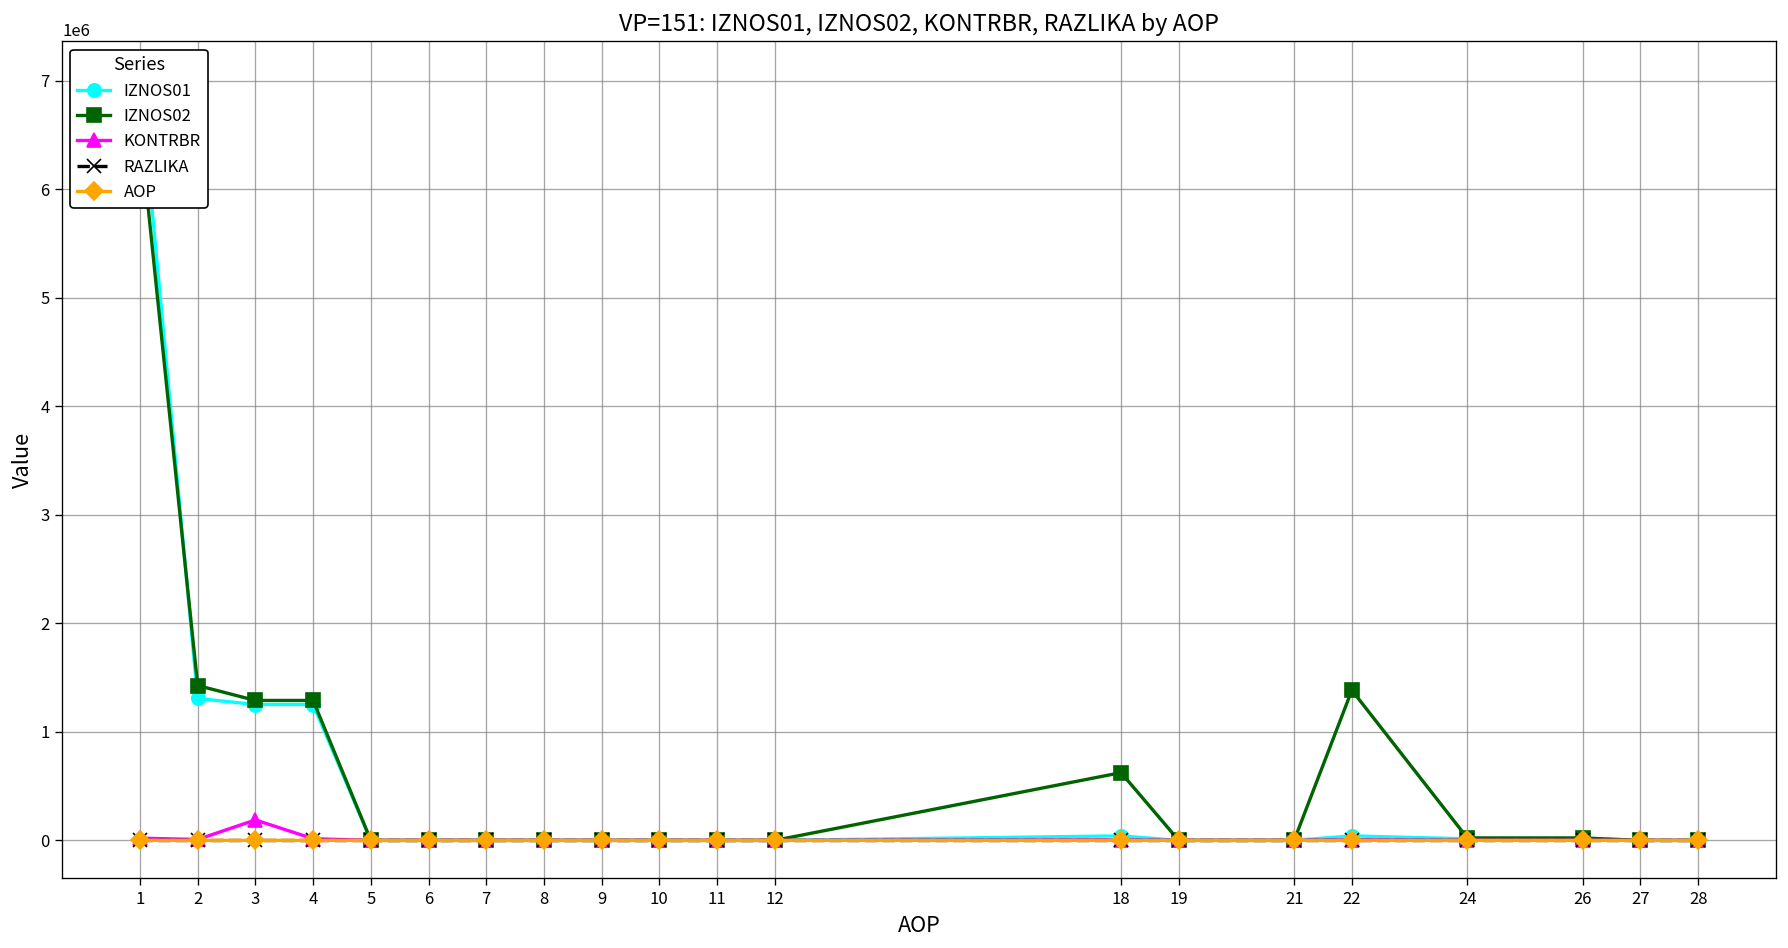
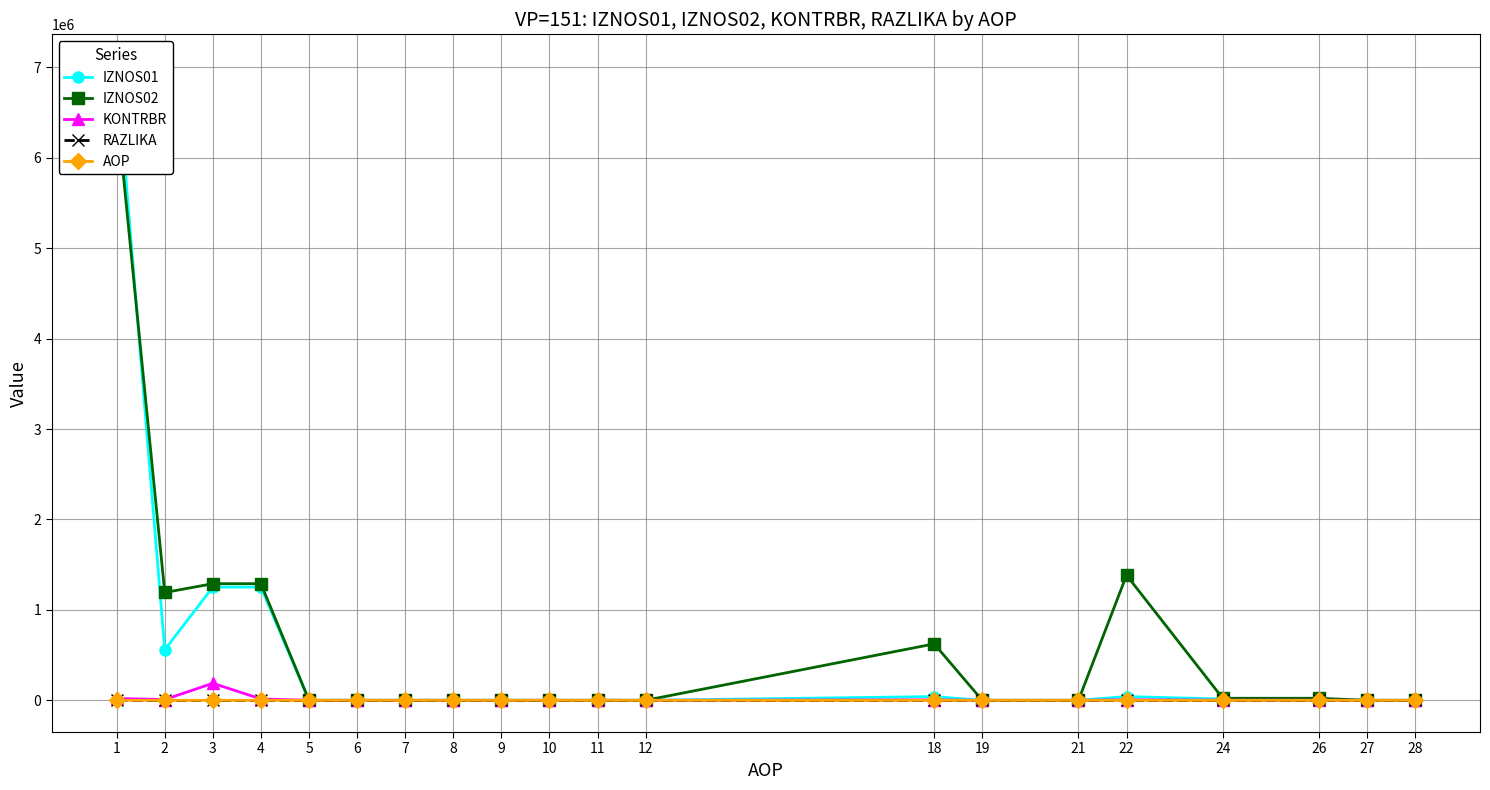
  {
    "IZNOS01": {
-     "2": 1300000,
+     "2": 600000,
      "3": 1300000,
      "4": 1300000,
      "18": 0,
      "22": 0
    },
    "IZNOS02": {
-     "2": 1400000,
+     "2": 1200000,
      "3": 1300000,
      "4": 1300000,
      "18": 600000,
      "22": 1400000
    },
    "KONTRBR": {
      "3": 200000
    },
    "AOP": {
      "3": 0
    }
  }
